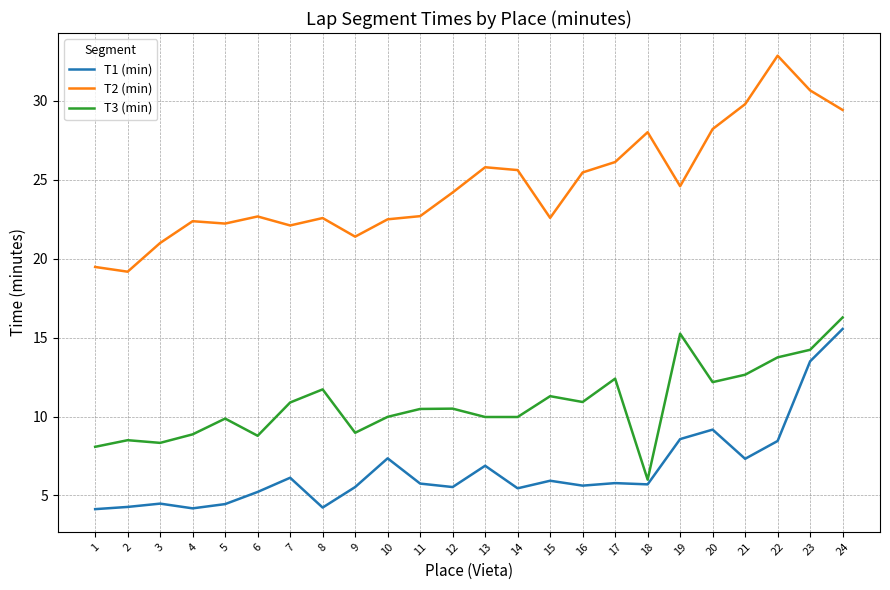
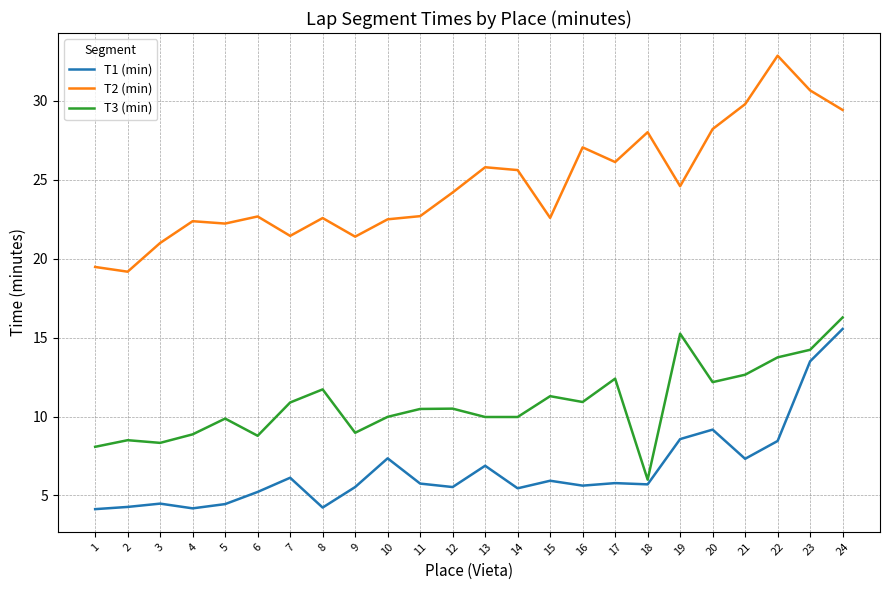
  {
    "T1 (min)": {
      "1": 4.1,
      "2": 4.3,
      "3": 4.5,
      "4": 4.2,
      "5": 4.5,
      "6": 5.2,
      "7": 6.1,
      "8": 4.2,
      "9": 5.5,
      "10": 7.4,
      "11": 5.8,
      "12": 5.5,
      "13": 6.9,
      "14": 5.5,
      "15": 5.9,
      "16": 5.6,
      "17": 5.8,
      "18": 5.7,
      "19": 8.6,
      "20": 9.2,
      "21": 7.3,
      "22": 8.5,
      "23": 13.5,
      "24": 15.6
    },
    "T2 (min)": {
      "1": 19.5,
      "2": 19.2,
      "3": 21.0,
      "4": 22.4,
      "5": 22.2,
      "6": 22.7,
-     "7": 22.1,
+     "7": 21.5,
      "8": 22.6,
      "9": 21.4,
      "10": 22.5,
      "11": 22.7,
      "12": 24.2,
      "13": 25.8,
      "14": 25.6,
      "15": 22.6,
-     "16": 25.5,
+     "16": 27.1,
      "17": 26.1,
      "18": 28.0,
      "19": 24.6,
      "20": 28.2,
      "21": 29.8,
      "22": 32.9,
      "23": 30.7,
      "24": 29.4
    },
    "T3 (min)": {
      "1": 8.1,
      "2": 8.5,
      "3": 8.3,
      "4": 8.9,
      "5": 9.9,
      "6": 8.8,
      "7": 10.9,
      "8": 11.7,
      "9": 9.0,
      "10": 10.0,
      "11": 10.5,
      "12": 10.5,
      "13": 10.0,
      "14": 10.0,
      "15": 11.3,
      "16": 10.9,
      "17": 12.4,
      "18": 6.0,
      "19": 15.3,
      "20": 12.2,
      "21": 12.7,
      "22": 13.8,
      "23": 14.2,
      "24": 16.3
    }
  }
